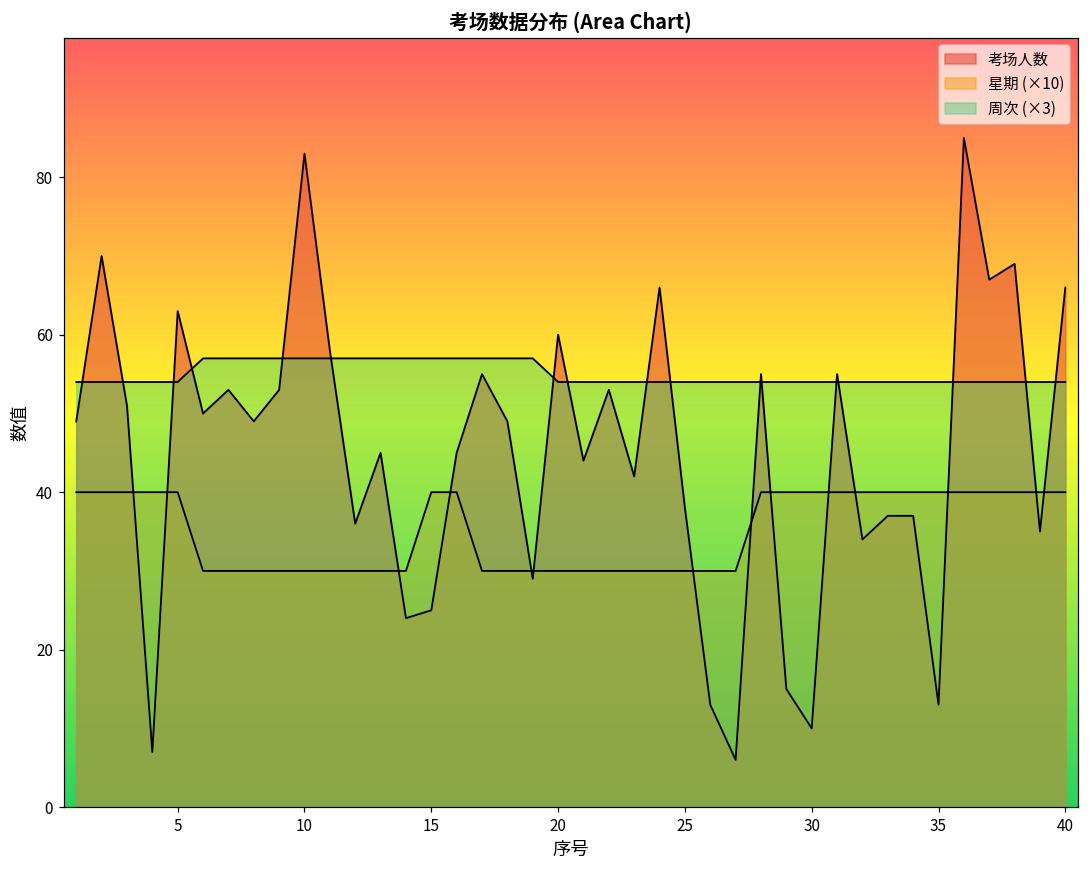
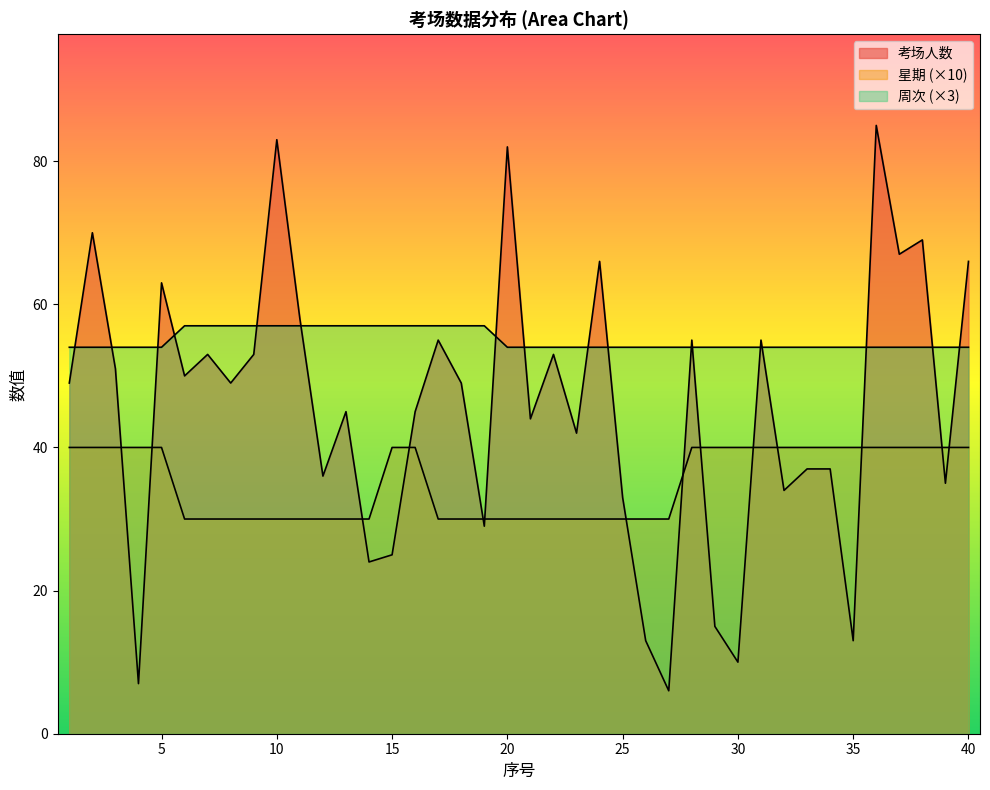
  {
    "考场人数": {
      "5": 63,
      "10": 83,
      "15": 25,
-     "20": 60,
-     "25": 38,
+     "20": 82,
+     "25": 33,
      "30": 10,
      "35": 13,
      "40": 66
    },
    "星期 (×10)": {
      "5": 40,
      "10": 30,
      "15": 40,
      "20": 30,
      "25": 30,
      "30": 40,
      "35": 40,
      "40": 40
    },
    "周次 (×3)": {
      "5": 54,
      "10": 57,
      "15": 57,
      "20": 54,
      "25": 54,
      "30": 54,
      "35": 54,
      "40": 54
    }
  }
